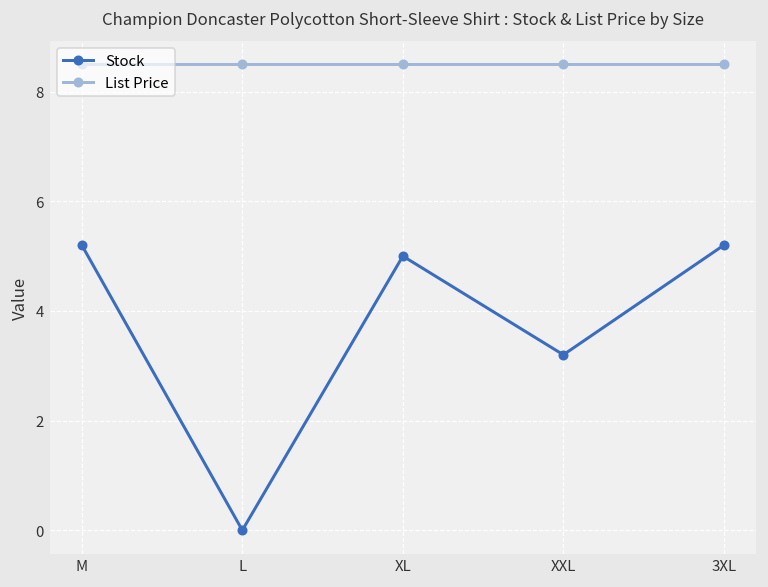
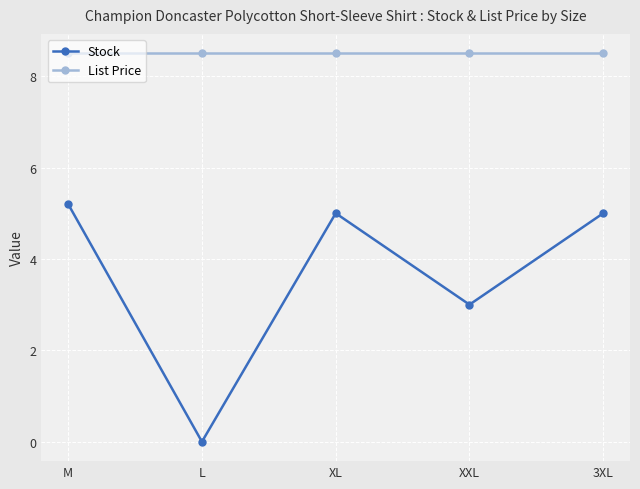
  {
    "Stock": {
      "M": 5.2,
      "L": 0.0,
      "XL": 5.0,
-     "XXL": 3.2,
-     "3XL": 5.2
+     "XXL": 3.0,
+     "3XL": 5.0
    },
    "List Price": {
      "L": 8.5,
      "XL": 8.5,
      "XXL": 8.5,
      "3XL": 8.5
    }
  }
